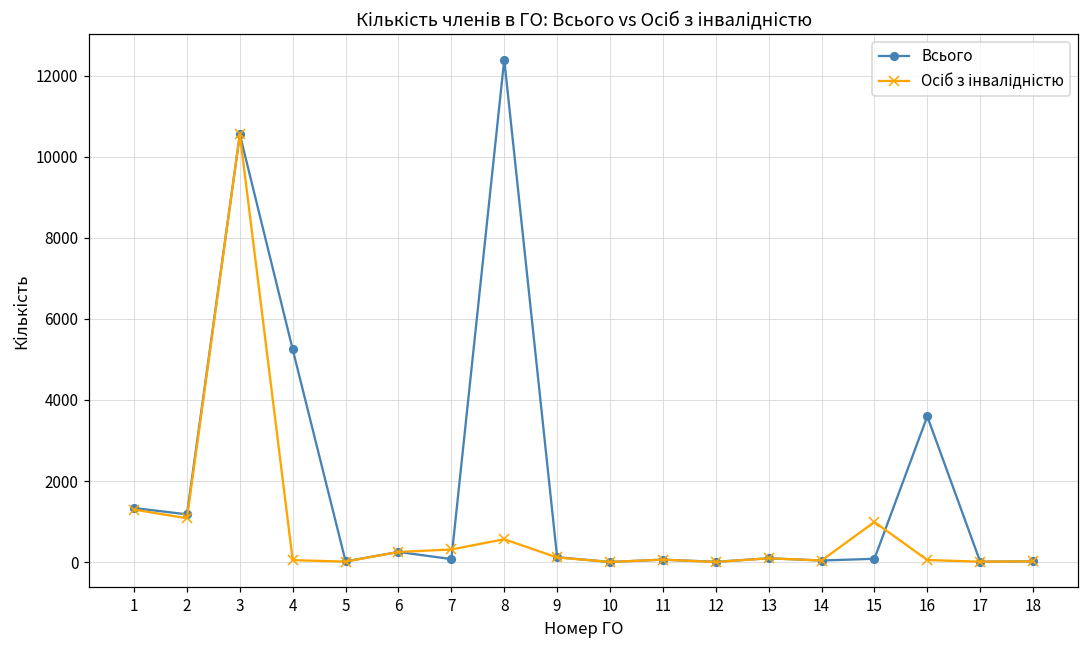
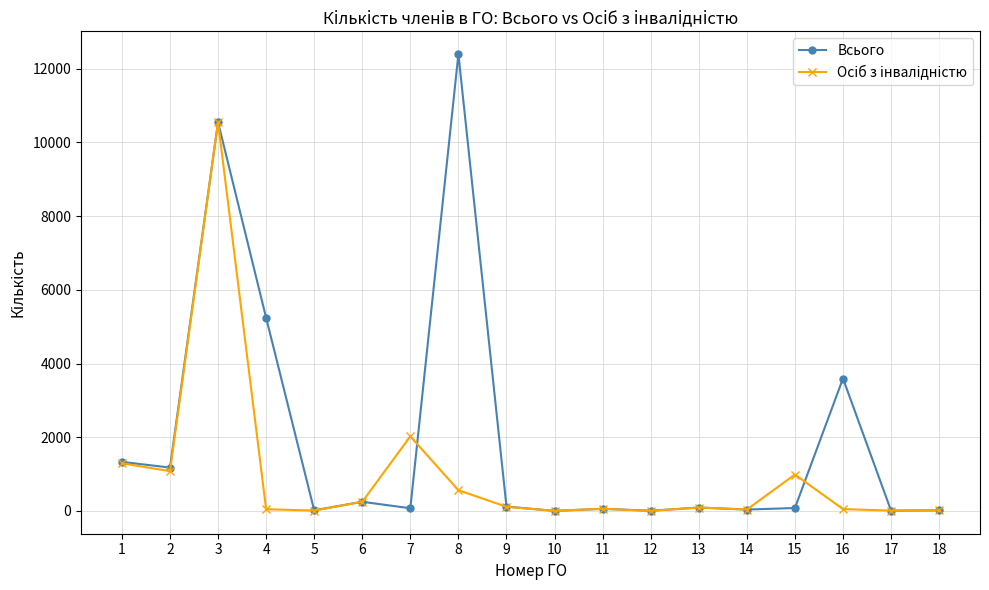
  {
    "Всього": {
      "2": 1200,
      "4": 5200,
      "7": 100,
      "8": 12400,
      "15": 100,
      "16": 3600
    },
    "Осіб з інвалідністю": {
      "2": 1100,
      "4": 0,
-     "7": 300,
+     "7": 2000,
      "8": 600,
      "15": 1000,
      "16": 100
    }
  }
